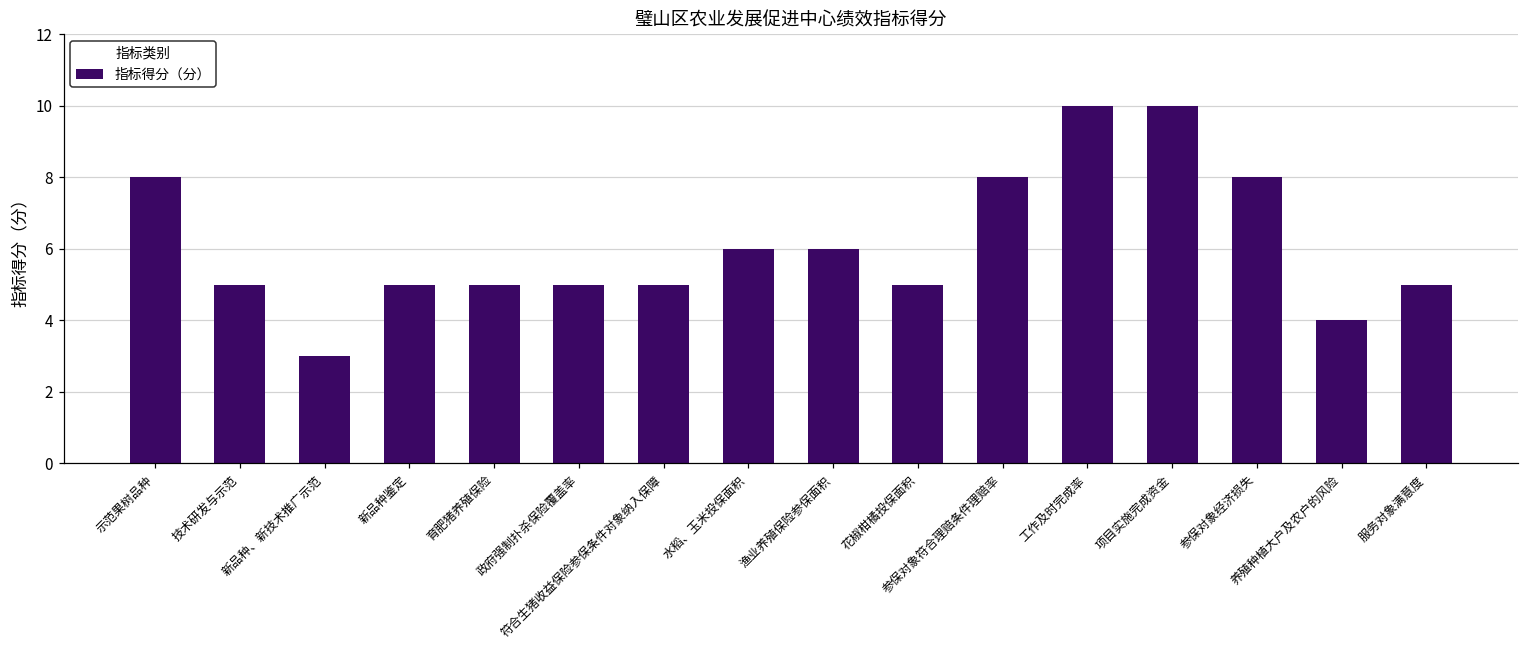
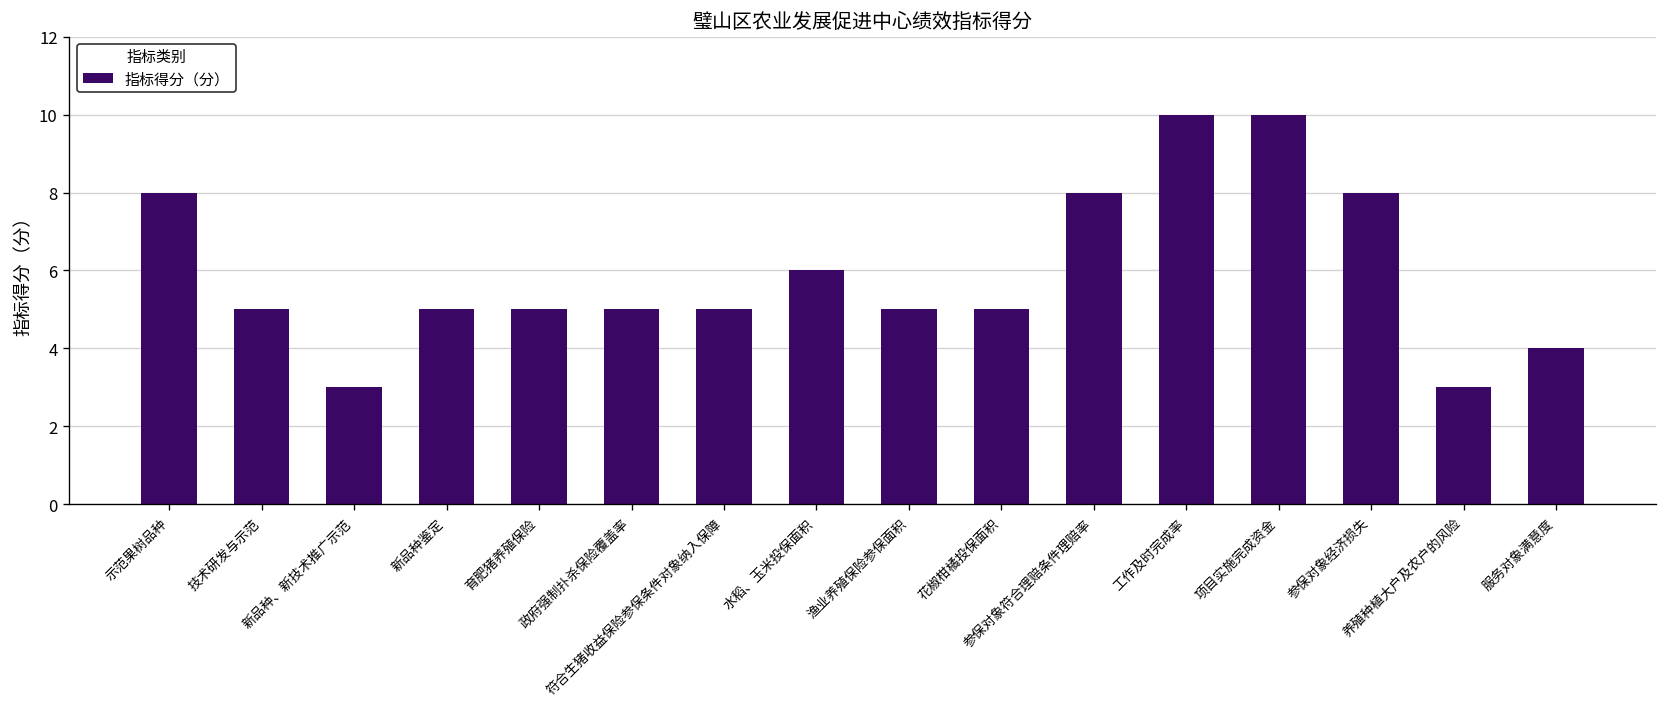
  {
    "示范果树品种": 8,
    "技术研发与示范": 5,
    "新品种、新技术推广示范": 3,
    "新品种鉴定": 5,
    "育肥猪养殖保险": 5,
    "政府强制扑杀保险覆盖率": 5,
    "符合生猪收益保险参保条件对象纳入保障": 5,
    "水稻、玉米投保面积": 6,
-   "渔业养殖保险参保面积": 6,
+   "渔业养殖保险参保面积": 5,
    "花椒柑橘投保面积": 5,
    "参保对象符合理赔条件理赔率": 8,
    "工作及时完成率": 10,
    "项目实施完成资金": 10,
    "参保对象经济损失": 8,
-   "养殖种植大户及农户的风险": 4,
-   "服务对象满意度": 5
+   "养殖种植大户及农户的风险": 3,
+   "服务对象满意度": 4
  }
